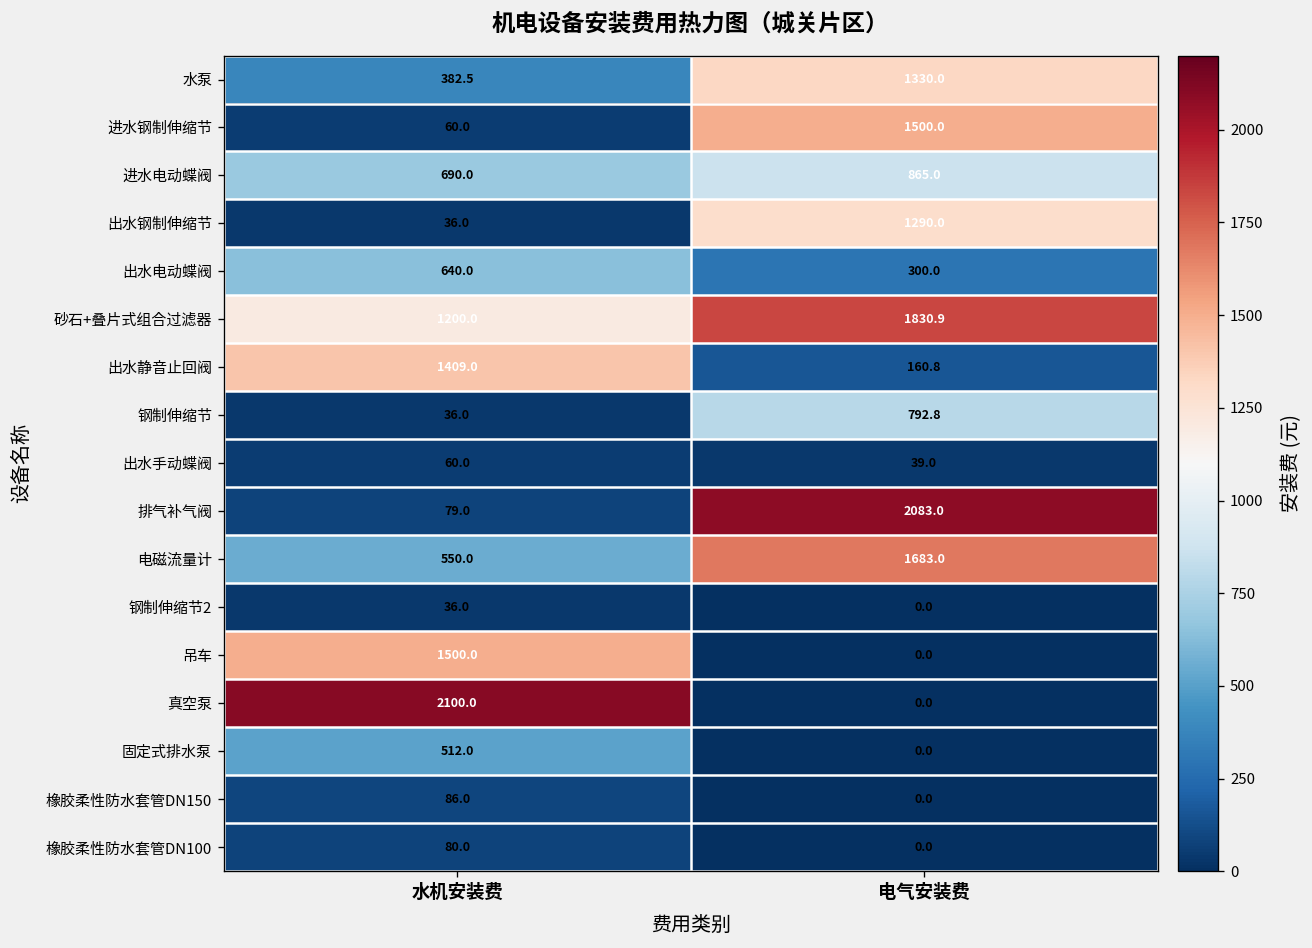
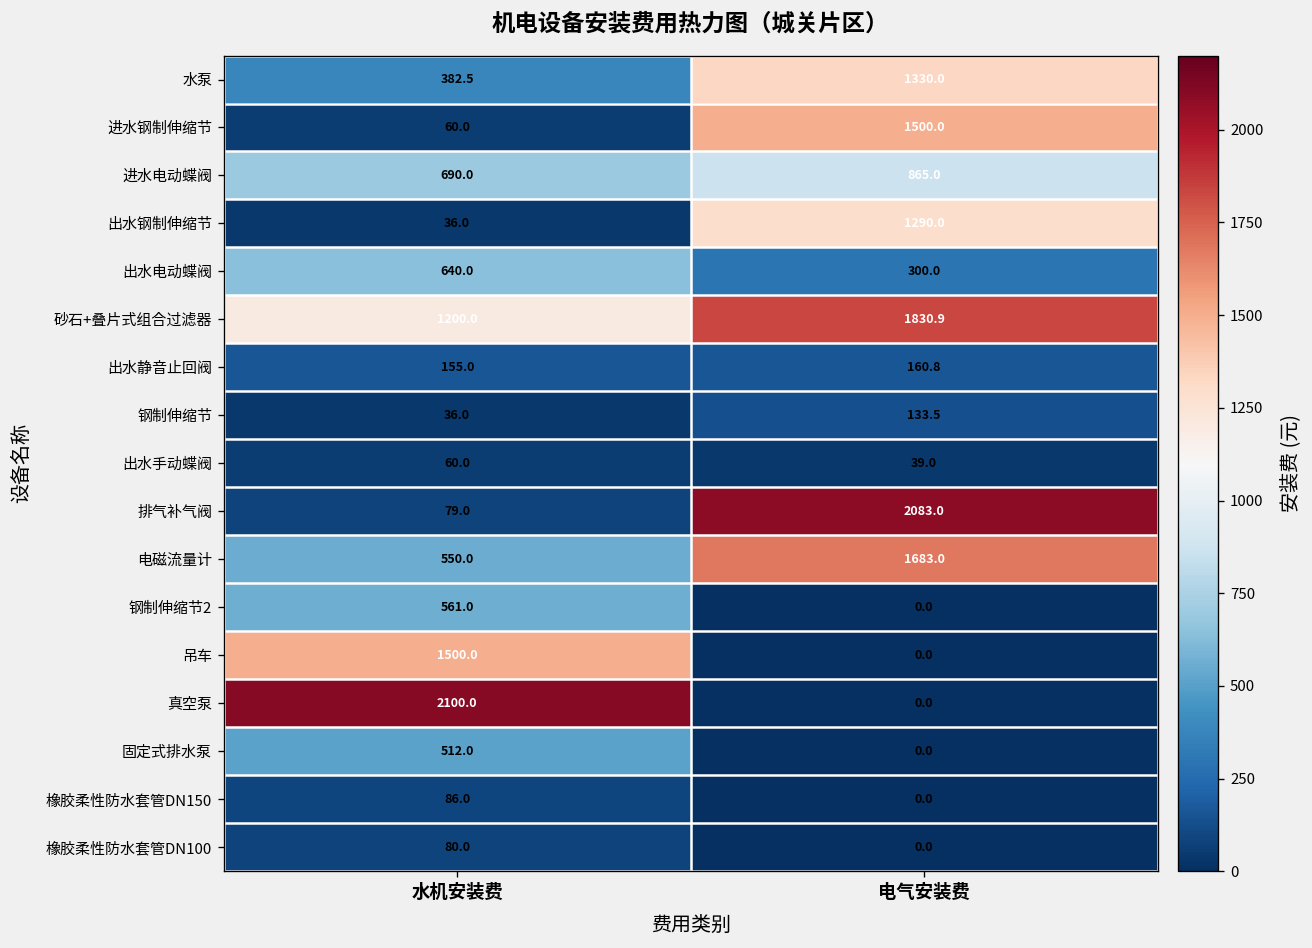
  {
    "水泵": {
      "水机安装费": 382.5,
      "电气安装费": 1330.0
    },
    "进水钢制伸缩节": {
      "水机安装费": 60.0,
      "电气安装费": 1500.0
    },
    "进水电动蝶阀": {
      "水机安装费": 690.0,
      "电气安装费": 865.0
    },
    "出水钢制伸缩节": {
      "水机安装费": 36.0,
      "电气安装费": 1290.0
    },
    "出水电动蝶阀": {
      "水机安装费": 640.0,
      "电气安装费": 300.0
    },
    "砂石+叠片式组合过滤器": {
      "电气安装费": 1830.9
    },
    "出水静音止回阀": {
-     "水机安装费": 1409.0,
+     "水机安装费": 155.0,
      "电气安装费": 160.8
    },
    "钢制伸缩节": {
      "水机安装费": 36.0,
-     "电气安装费": 792.8
+     "电气安装费": 133.5
    },
    "出水手动蝶阀": {
      "水机安装费": 60.0,
      "电气安装费": 39.0
    },
    "排气补气阀": {
      "水机安装费": 79.0,
      "电气安装费": 2083.0
    },
    "电磁流量计": {
      "水机安装费": 550.0,
      "电气安装费": 1683.0
    },
    "钢制伸缩节2": {
-     "水机安装费": 36.0,
+     "水机安装费": 561.0,
      "电气安装费": 0.0
    },
    "吊车": {
      "水机安装费": 1500.0,
      "电气安装费": 0.0
    },
    "真空泵": {
      "水机安装费": 2100.0,
      "电气安装费": 0.0
    },
    "固定式排水泵": {
      "水机安装费": 512.0,
      "电气安装费": 0.0
    },
    "橡胶柔性防水套管DN150": {
      "水机安装费": 86.0,
      "电气安装费": 0.0
    },
    "橡胶柔性防水套管DN100": {
      "水机安装费": 80.0,
      "电气安装费": 0.0
    }
  }
